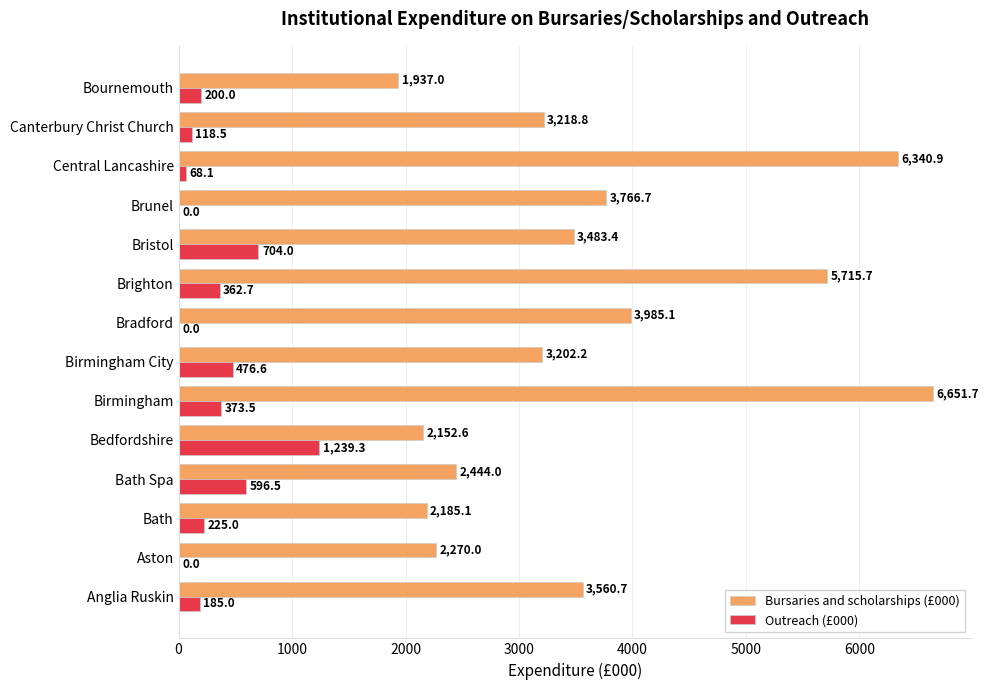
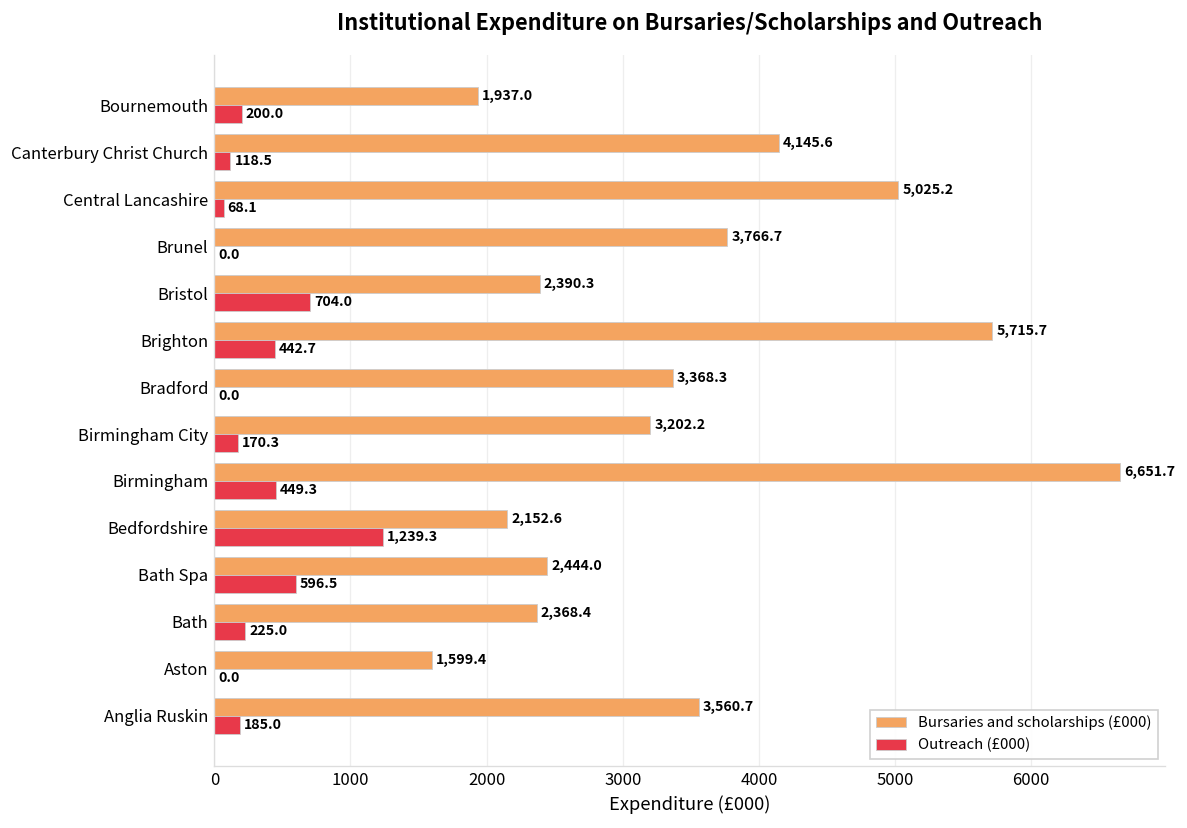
  {
    "Bursaries and scholarships (£000)": {
      "Bournemouth": "1,937.0",
-     "Canterbury Christ Church": "3,218.8",
-     "Central Lancashire": "6,340.9",
+     "Canterbury Christ Church": "4,145.6",
+     "Central Lancashire": "5,025.2",
      "Brunel": "3,766.7",
-     "Bristol": "3,483.4",
+     "Bristol": "2,390.3",
      "Brighton": "5,715.7",
-     "Bradford": "3,985.1",
+     "Bradford": "3,368.3",
      "Birmingham City": "3,202.2",
      "Birmingham": "6,651.7",
      "Bedfordshire": "2,152.6",
      "Bath Spa": "2,444.0",
-     "Bath": "2,185.1",
-     "Aston": "2,270.0",
+     "Bath": "2,368.4",
+     "Aston": "1,599.4",
      "Anglia Ruskin": "3,560.7"
    },
    "Outreach (£000)": {
      "Bournemouth": "200.0",
      "Canterbury Christ Church": "118.5",
      "Central Lancashire": "68.1",
      "Brunel": "0.0",
      "Bristol": "704.0",
-     "Brighton": "362.7",
+     "Brighton": "442.7",
      "Bradford": "0.0",
-     "Birmingham City": "476.6",
-     "Birmingham": "373.5",
+     "Birmingham City": "170.3",
+     "Birmingham": "449.3",
      "Bedfordshire": "1,239.3",
      "Bath Spa": "596.5",
      "Bath": "225.0",
      "Aston": "0.0",
      "Anglia Ruskin": "185.0"
    }
  }
